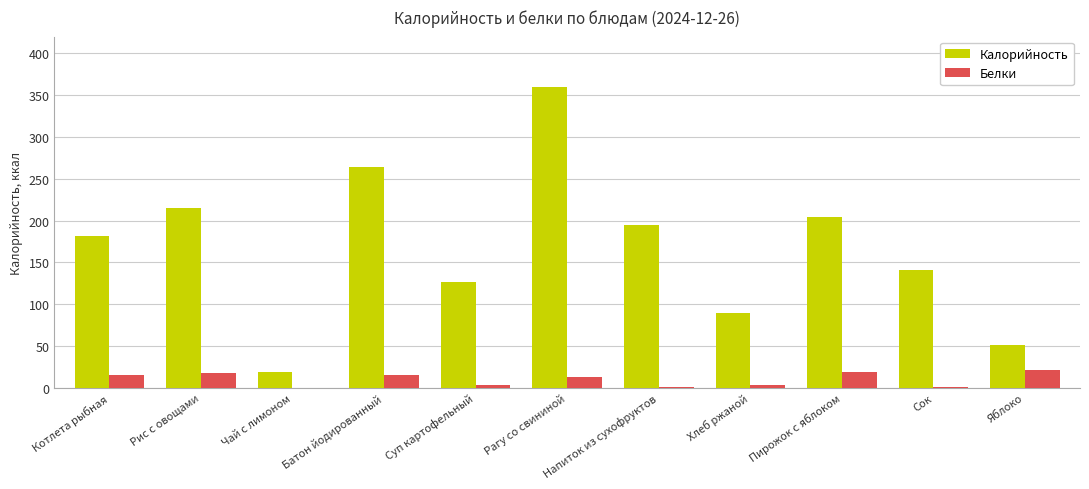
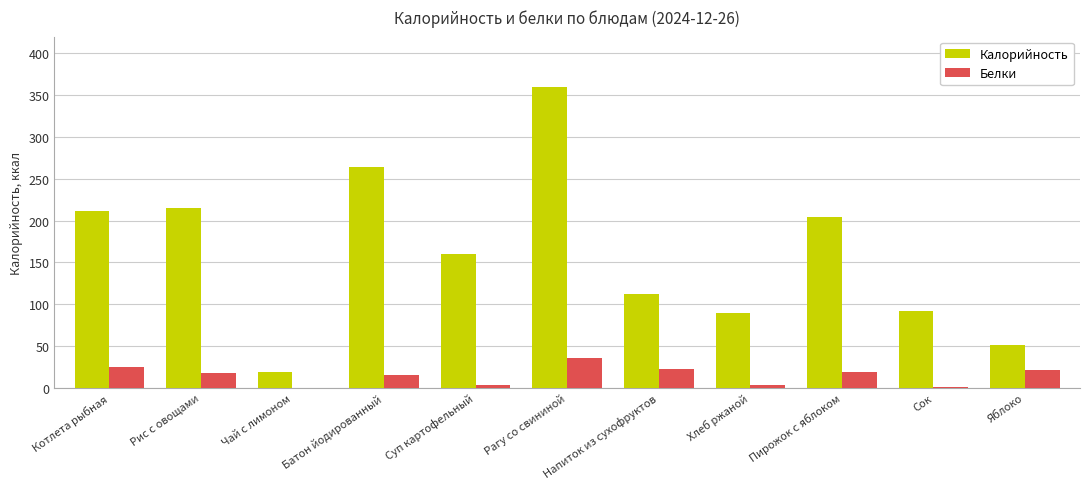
  {
    "Калорийность": {
-     "Котлета рыбная": 180,
+     "Котлета рыбная": 210,
      "Рис с овощами": 220,
      "Чай с лимоном": 20,
      "Батон йодированный": 260,
-     "Суп картофельный": 130,
+     "Суп картофельный": 160,
      "Рагу со свининой": 360,
-     "Напиток из сухофруктов": 190,
+     "Напиток из сухофруктов": 110,
      "Хлеб ржаной": 90,
      "Пирожок с яблоком": 200,
-     "Сок": 140,
+     "Сок": 90,
      "Яблоко": 50
    },
    "Белки": {
-     "Котлета рыбная": 10,
+     "Котлета рыбная": 20,
      "Рис с овощами": 20,
      "Батон йодированный": 20,
      "Суп картофельный": 0,
-     "Рагу со свининой": 10,
-     "Напиток из сухофруктов": 0,
+     "Рагу со свининой": 40,
+     "Напиток из сухофруктов": 20,
      "Пирожок с яблоком": 20,
      "Яблоко": 20
    }
  }
